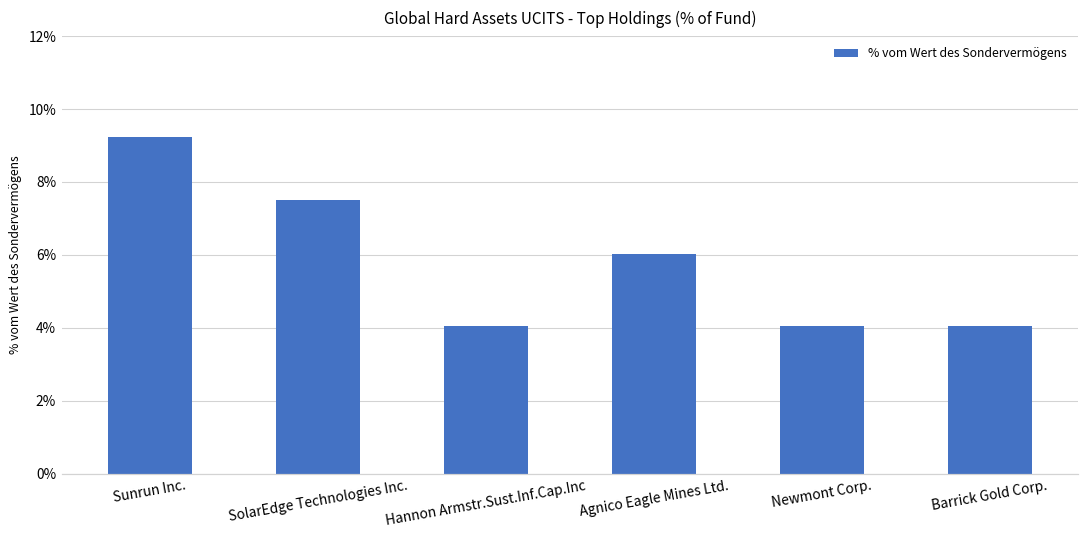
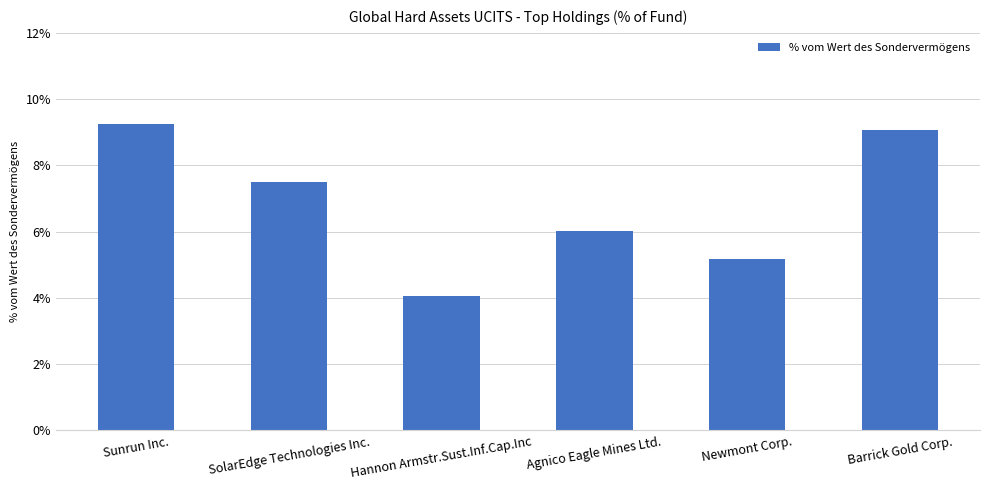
  {
    "Sunrun Inc.": "9.2%",
    "SolarEdge Technologies Inc.": "7.5%",
    "Hannon Armstr.Sust.Inf.Cap.Inc": "4.1%",
    "Agnico Eagle Mines Ltd.": "6.0%",
-   "Newmont Corp.": "4.1%",
-   "Barrick Gold Corp.": "4.0%"
+   "Newmont Corp.": "5.2%",
+   "Barrick Gold Corp.": "9.1%"
  }
